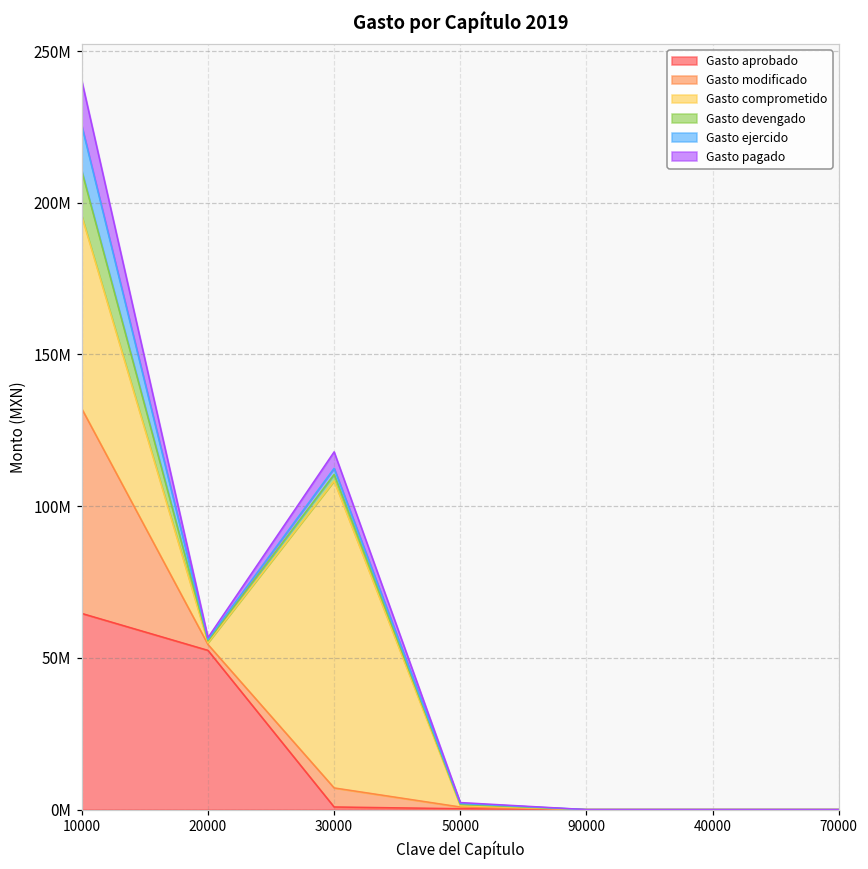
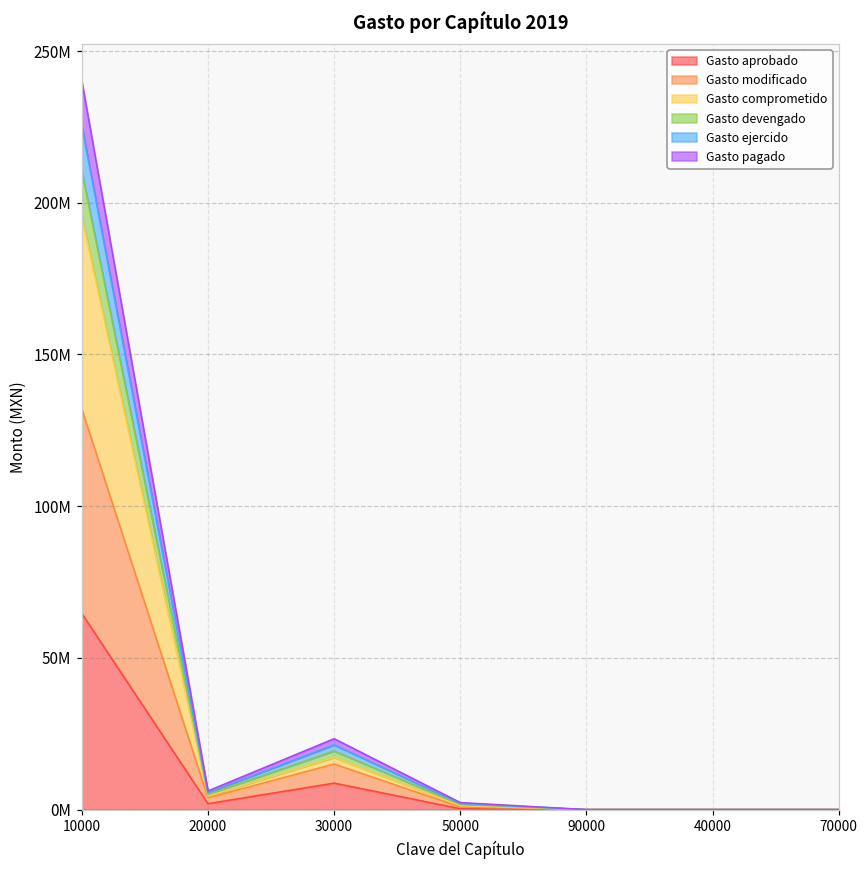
  {
    "Gasto aprobado": {
      "10000": 65000000,
-     "20000": 52000000,
-     "30000": 1000000
+     "20000": 2000000,
+     "30000": 9000000
    },
    "Gasto modificado": {
      "10000": 67000000,
      "30000": 6000000
    },
    "Gasto comprometido": {
      "10000": 63000000,
-     "30000": 101000000
+     "30000": 2000000
    },
    "Gasto devengado": {
      "10000": 15000000,
      "30000": 2000000
    },
    "Gasto ejercido": {
      "10000": 15000000,
      "30000": 2000000
    },
    "Gasto pagado": {
      "10000": 15000000,
-     "30000": 5000000
+     "30000": 2000000
    }
  }
